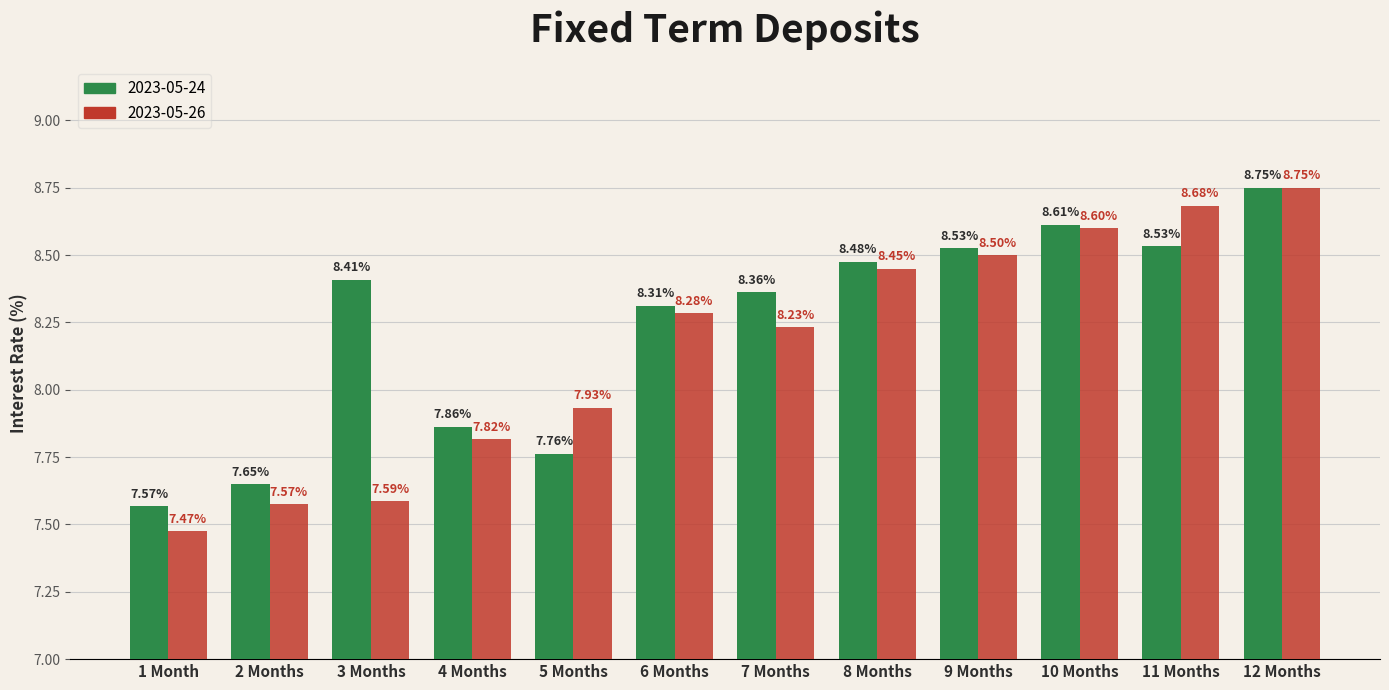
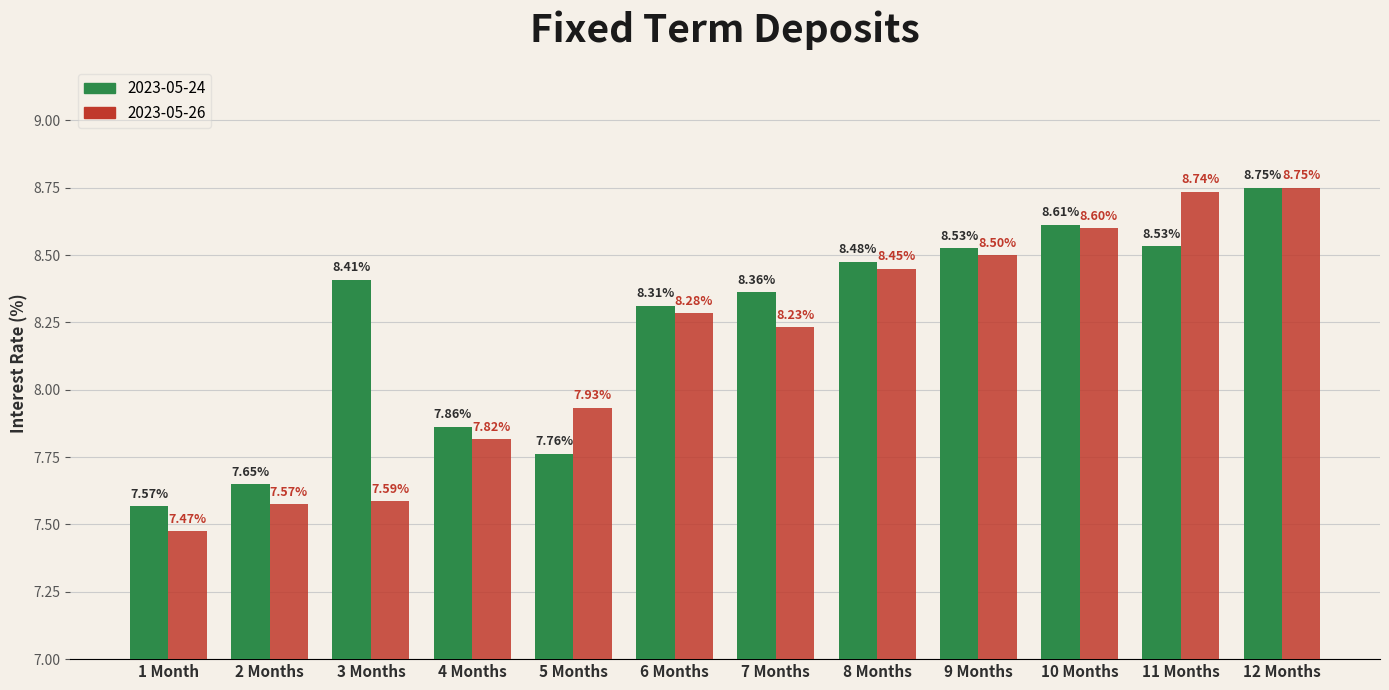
  {
    "2023-05-24": {
      "1 Month": "7.57%",
      "2 Months": "7.65%",
      "3 Months": "8.41%",
      "4 Months": "7.86%",
      "5 Months": "7.76%",
      "6 Months": "8.31%",
      "7 Months": "8.36%",
      "8 Months": "8.48%",
      "9 Months": "8.53%",
      "10 Months": "8.61%",
      "11 Months": "8.53%",
      "12 Months": "8.75%"
    },
    "2023-05-26": {
      "1 Month": "7.47%",
      "2 Months": "7.57%",
      "3 Months": "7.59%",
      "4 Months": "7.82%",
      "5 Months": "7.93%",
      "6 Months": "8.28%",
      "7 Months": "8.23%",
      "8 Months": "8.45%",
      "9 Months": "8.50%",
      "10 Months": "8.60%",
-     "11 Months": "8.68%",
+     "11 Months": "8.74%",
      "12 Months": "8.75%"
    }
  }
